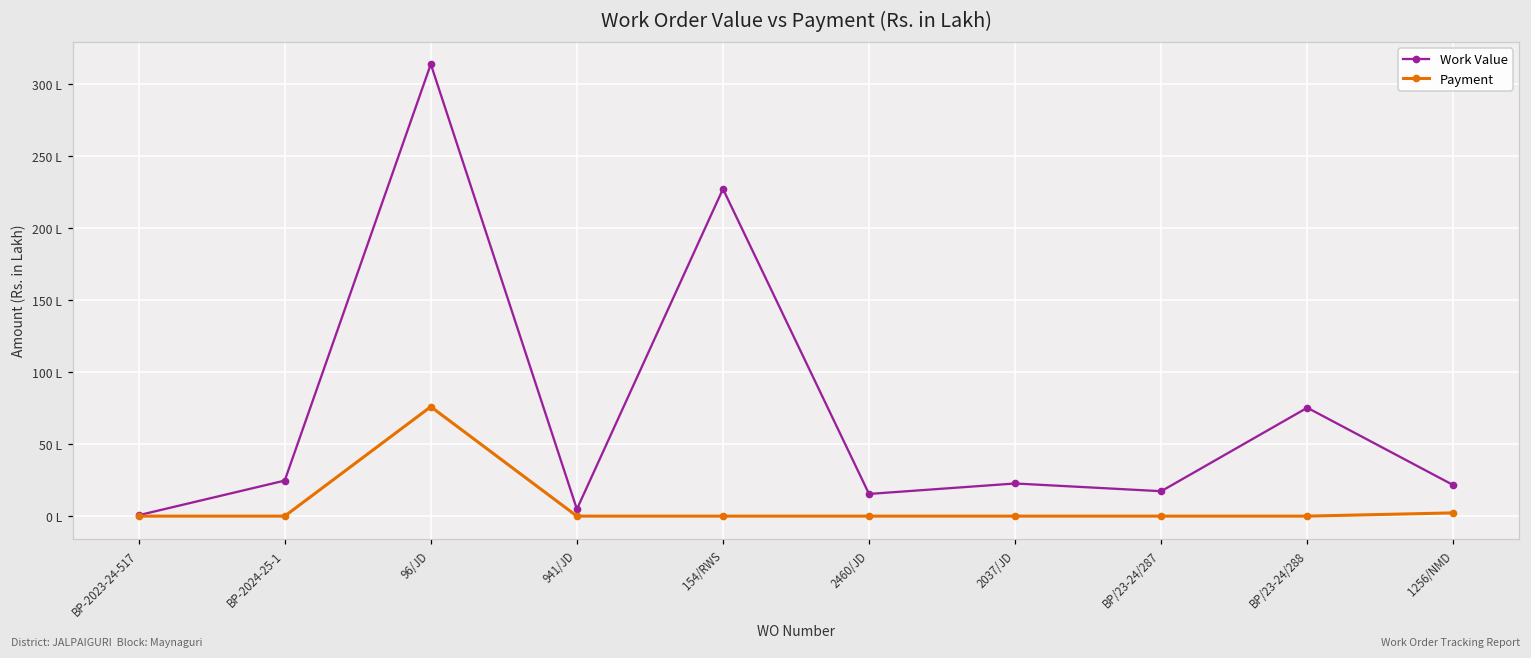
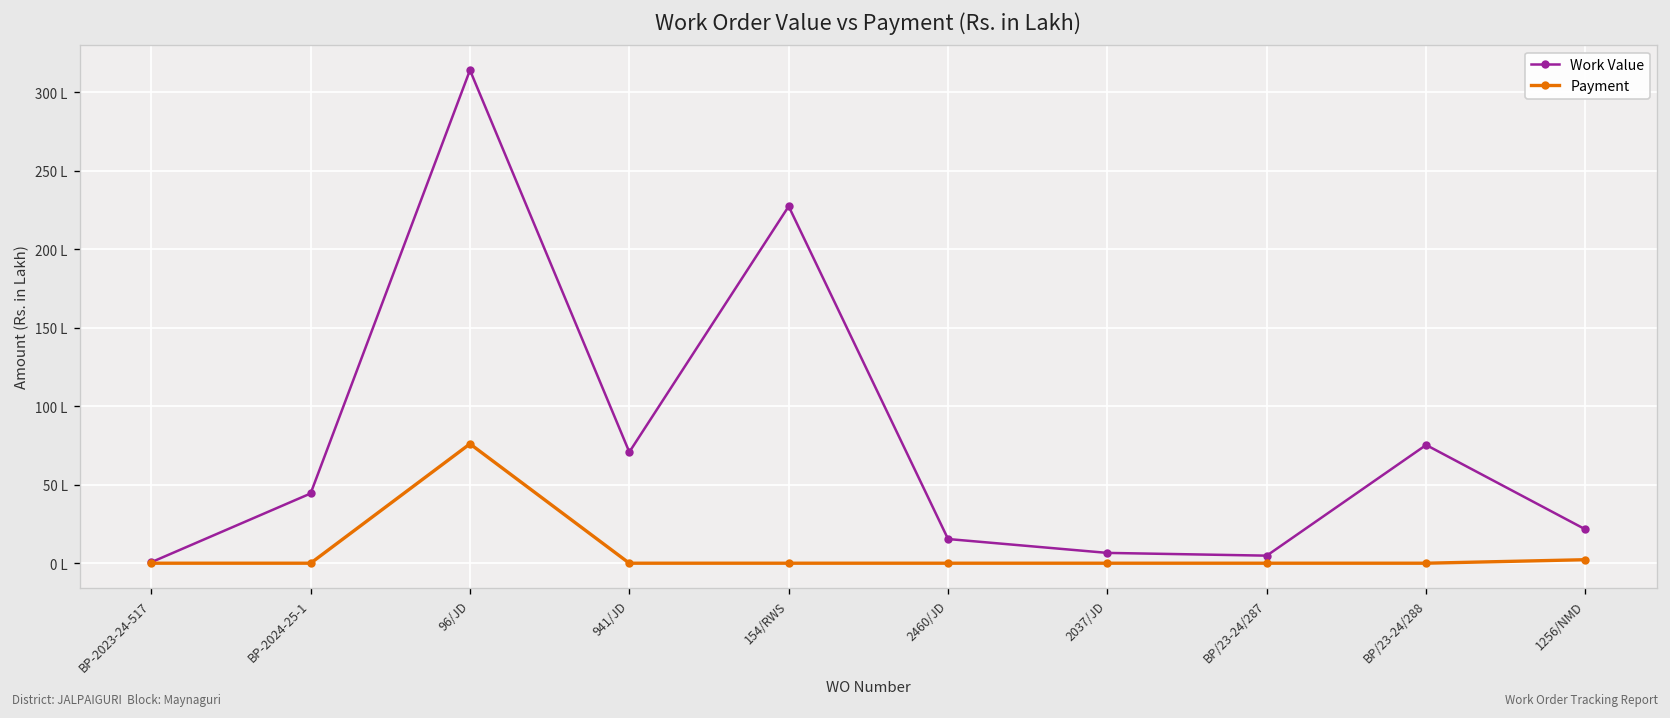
  {
    "Work Value": {
-     "BP-2024-25-1": "25 L",
+     "BP-2024-25-1": "44 L",
      "96/JD": "314 L",
-     "941/JD": "5 L",
+     "941/JD": "71 L",
      "154/RWS": "227 L",
      "2460/JD": "15 L",
-     "2037/JD": "23 L",
-     "BP/23-24/287": "17 L",
+     "2037/JD": "7 L",
+     "BP/23-24/287": "5 L",
      "BP/23-24/288": "75 L",
      "1256/NMD": "22 L"
    },
    "Payment": {
      "BP-2024-25-1": "0 L",
      "96/JD": "76 L",
      "941/JD": "0 L",
      "154/RWS": "0 L",
      "2460/JD": "0 L",
      "2037/JD": "0 L",
      "BP/23-24/287": "0 L",
      "BP/23-24/288": "0 L",
      "1256/NMD": "2 L"
    }
  }
